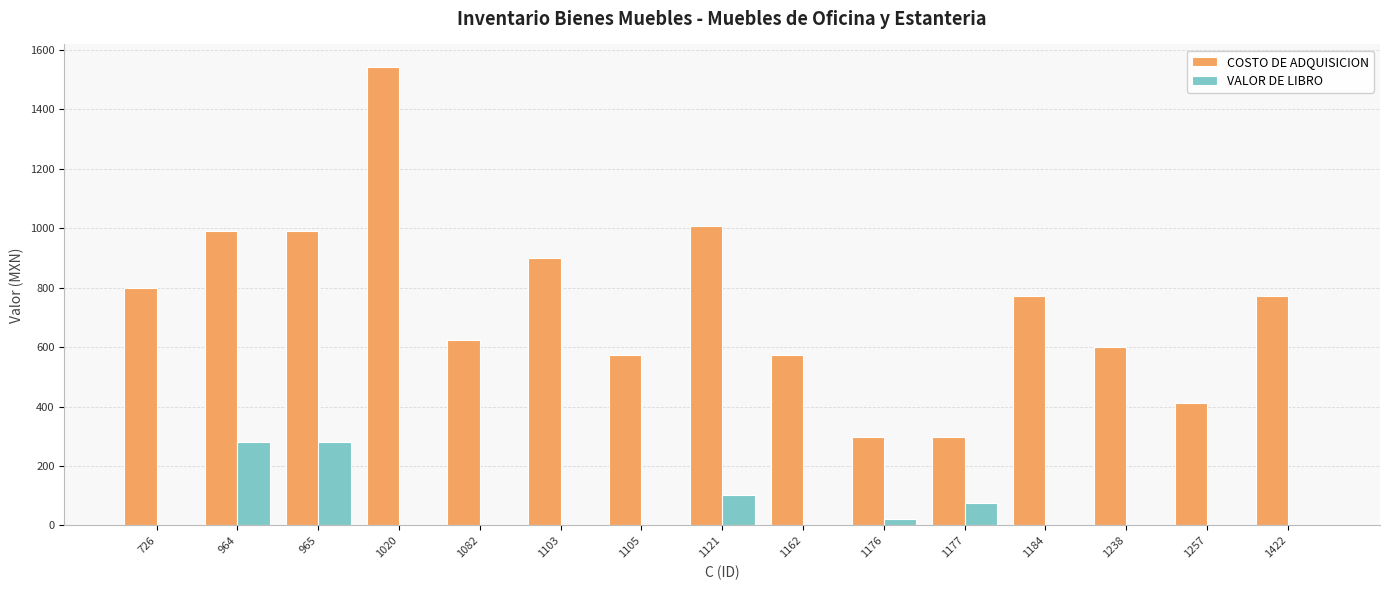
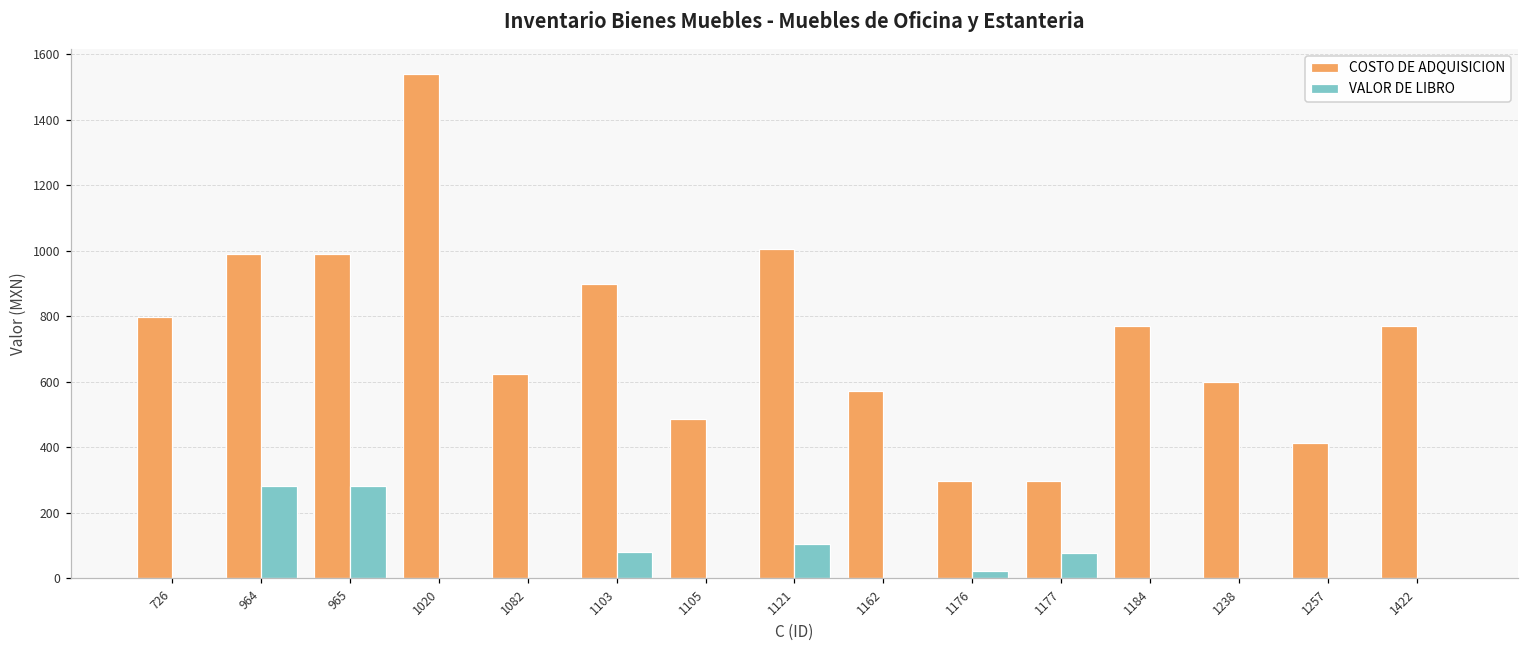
  {
    "COSTO DE ADQUISICION": {
      "726": 800,
      "964": 990,
      "965": 990,
      "1020": 1540,
      "1082": 620,
      "1103": 900,
-     "1105": 570,
+     "1105": 490,
      "1121": 1010,
      "1162": 570,
      "1176": 300,
      "1177": 300,
      "1184": 770,
      "1238": 600,
      "1257": 410,
      "1422": 770
    },
    "VALOR DE LIBRO": {
      "964": 280,
      "965": 280,
-     "1103": 0,
+     "1103": 80,
      "1121": 100,
      "1176": 20,
      "1177": 80
    }
  }
